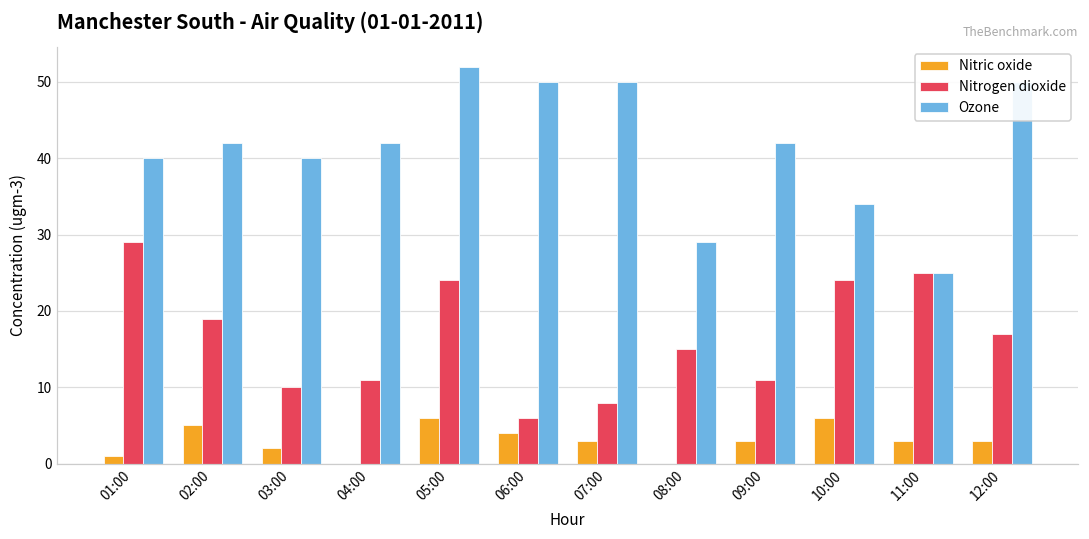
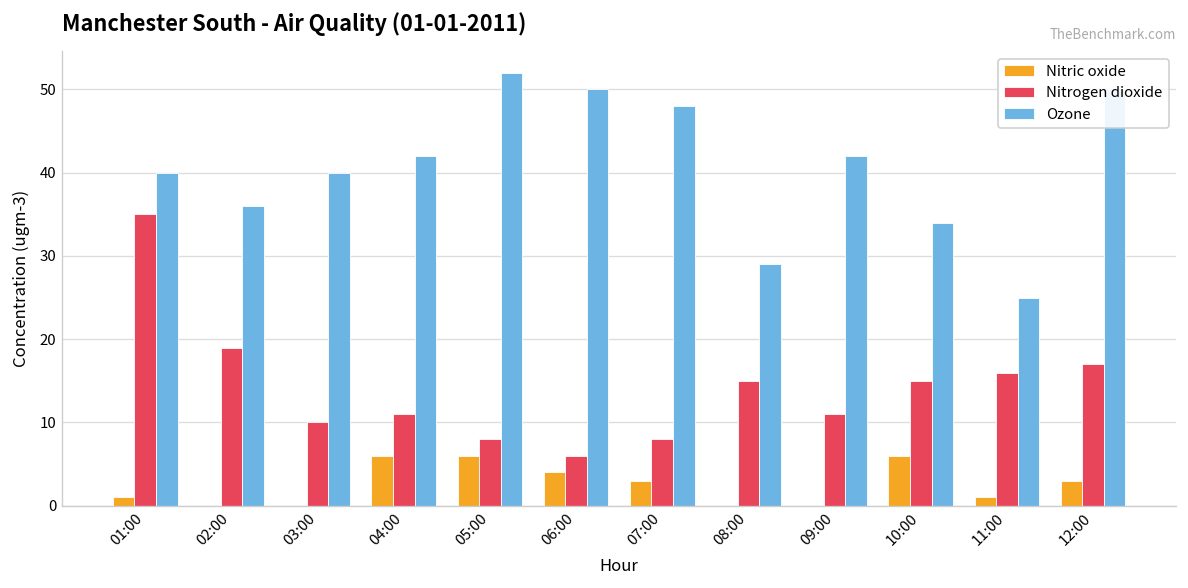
  {
    "Nitric oxide": {
      "01:00": 1,
-     "02:00": 5,
-     "03:00": 2,
-     "04:00": 0,
+     "02:00": 0,
+     "03:00": 0,
+     "04:00": 6,
      "05:00": 6,
      "06:00": 4,
      "07:00": 3,
      "08:00": 0,
-     "09:00": 3,
+     "09:00": 0,
      "10:00": 6,
-     "11:00": 3,
+     "11:00": 1,
      "12:00": 3
    },
    "Nitrogen dioxide": {
-     "01:00": 29,
+     "01:00": 35,
      "02:00": 19,
      "03:00": 10,
      "04:00": 11,
-     "05:00": 24,
+     "05:00": 8,
      "06:00": 6,
      "07:00": 8,
      "08:00": 15,
      "09:00": 11,
-     "10:00": 24,
-     "11:00": 25,
+     "10:00": 15,
+     "11:00": 16,
      "12:00": 17
    },
    "Ozone": {
      "01:00": 40,
-     "02:00": 42,
+     "02:00": 36,
      "03:00": 40,
      "04:00": 42,
      "05:00": 52,
      "06:00": 50,
-     "07:00": 50,
+     "07:00": 48,
      "08:00": 29,
      "09:00": 42,
      "10:00": 34,
      "11:00": 25
    }
  }
